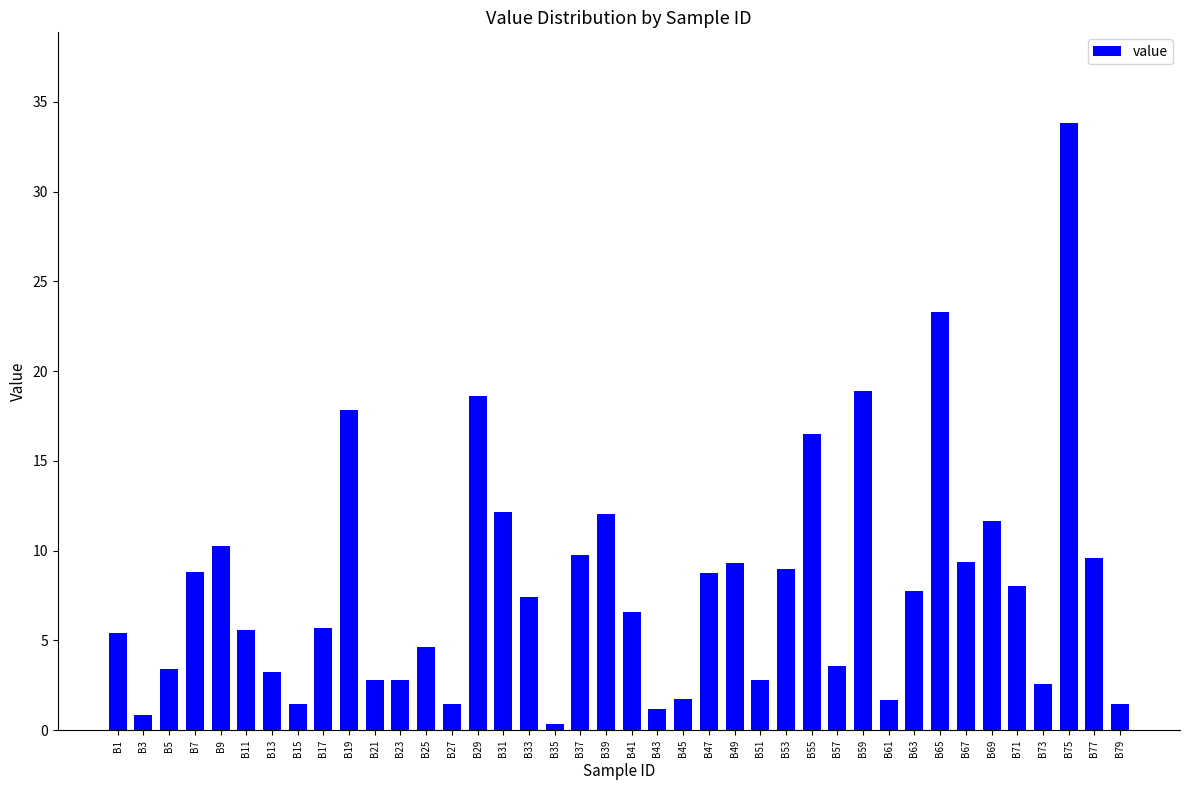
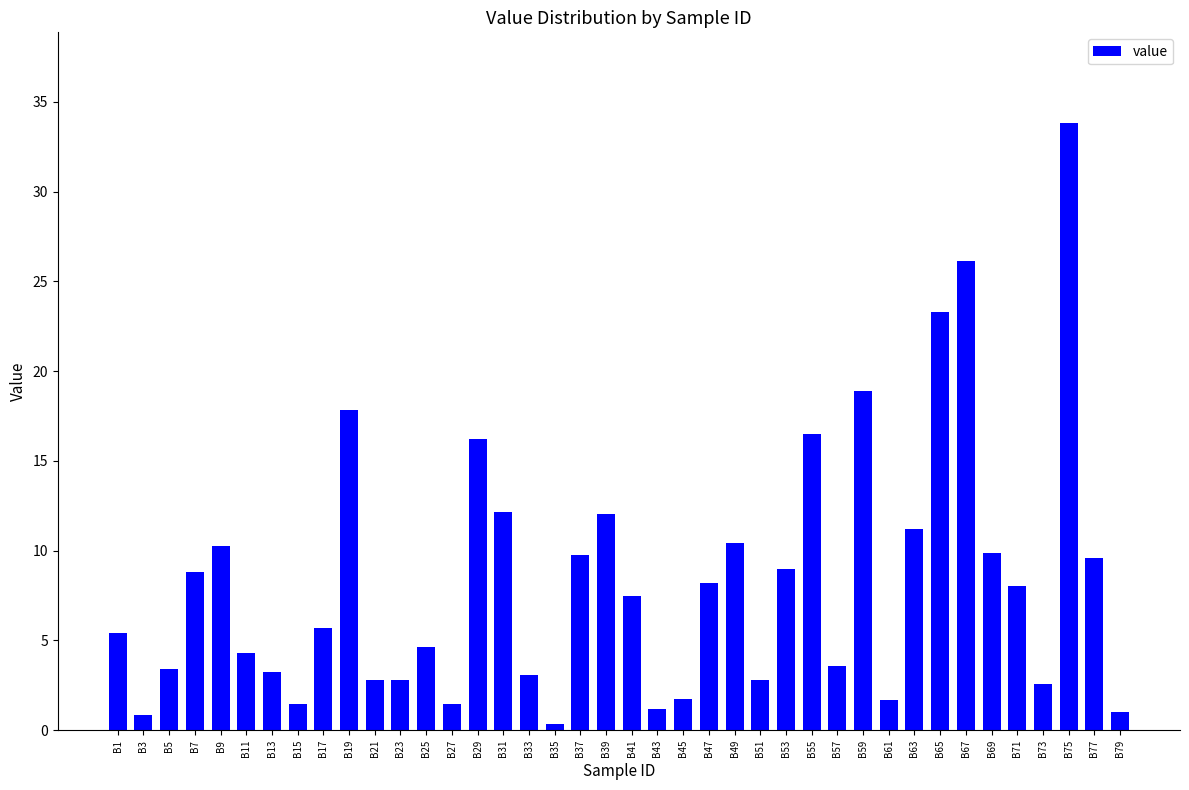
  {
    "B1": 5.4,
    "B3": 0.8,
    "B5": 3.4,
    "B7": 8.8,
    "B9": 10.3,
-   "B11": 5.6,
+   "B11": 4.3,
    "B13": 3.3,
    "B15": 1.5,
    "B17": 5.7,
    "B19": 17.9,
    "B21": 2.8,
    "B23": 2.8,
    "B25": 4.6,
    "B27": 1.4,
-   "B29": 18.6,
+   "B29": 16.2,
    "B31": 12.2,
-   "B33": 7.4,
+   "B33": 3.1,
    "B35": 0.3,
    "B37": 9.7,
    "B39": 12.0,
-   "B41": 6.6,
+   "B41": 7.5,
    "B43": 1.2,
    "B45": 1.7,
-   "B47": 8.8,
-   "B49": 9.3,
+   "B47": 8.2,
+   "B49": 10.5,
    "B51": 2.8,
    "B53": 9.0,
    "B55": 16.5,
    "B57": 3.6,
    "B59": 18.9,
    "B61": 1.7,
-   "B63": 7.7,
+   "B63": 11.2,
    "B65": 23.3,
-   "B67": 9.4,
-   "B69": 11.7,
+   "B67": 26.1,
+   "B69": 9.9,
    "B71": 8.0,
    "B73": 2.6,
    "B75": 33.8,
    "B77": 9.6,
-   "B79": 1.5
+   "B79": 1.0
  }
